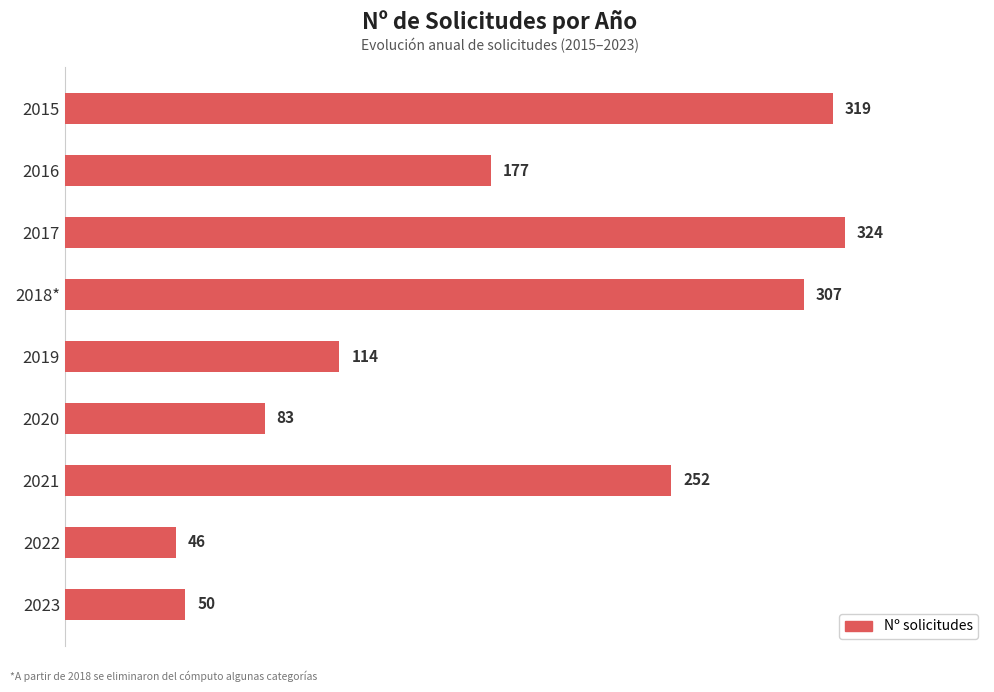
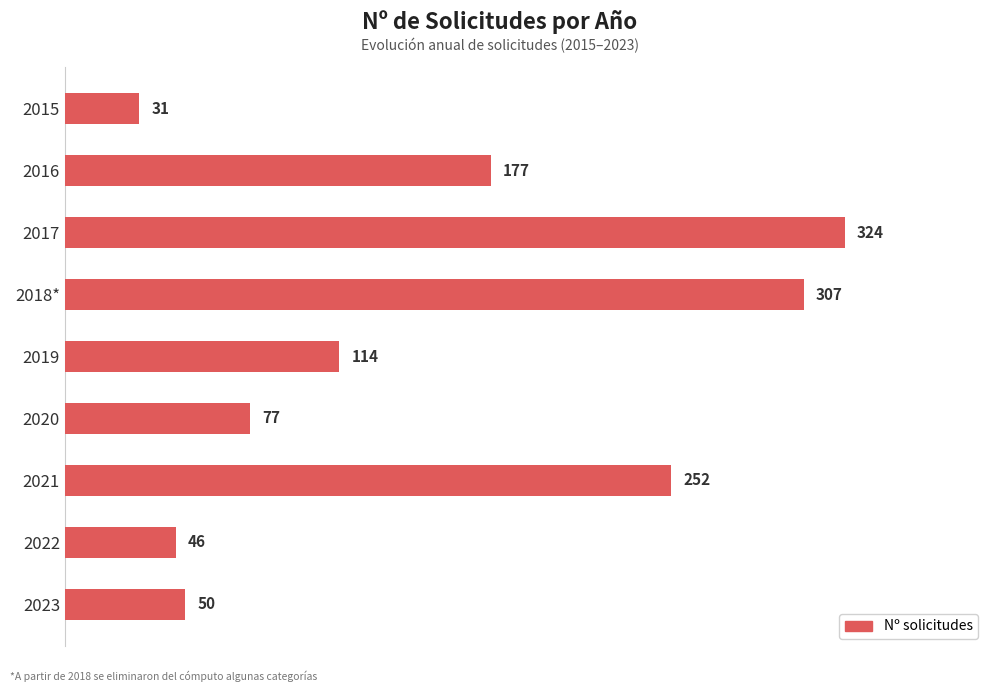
  {
-   "2015": 319,
+   "2015": 31,
    "2016": 177,
    "2017": 324,
    "2018*": 307,
    "2019": 114,
-   "2020": 83,
+   "2020": 77,
    "2021": 252,
    "2022": 46,
    "2023": 50
  }
